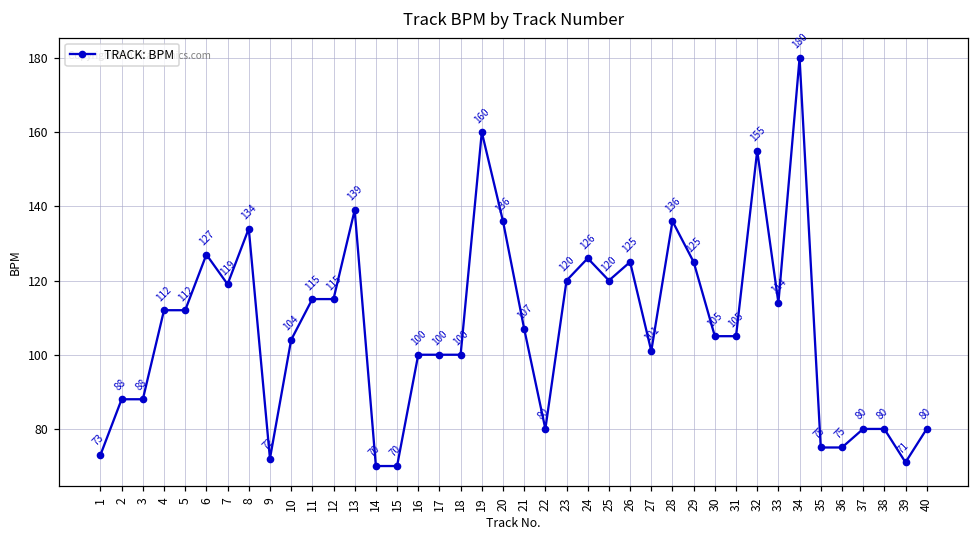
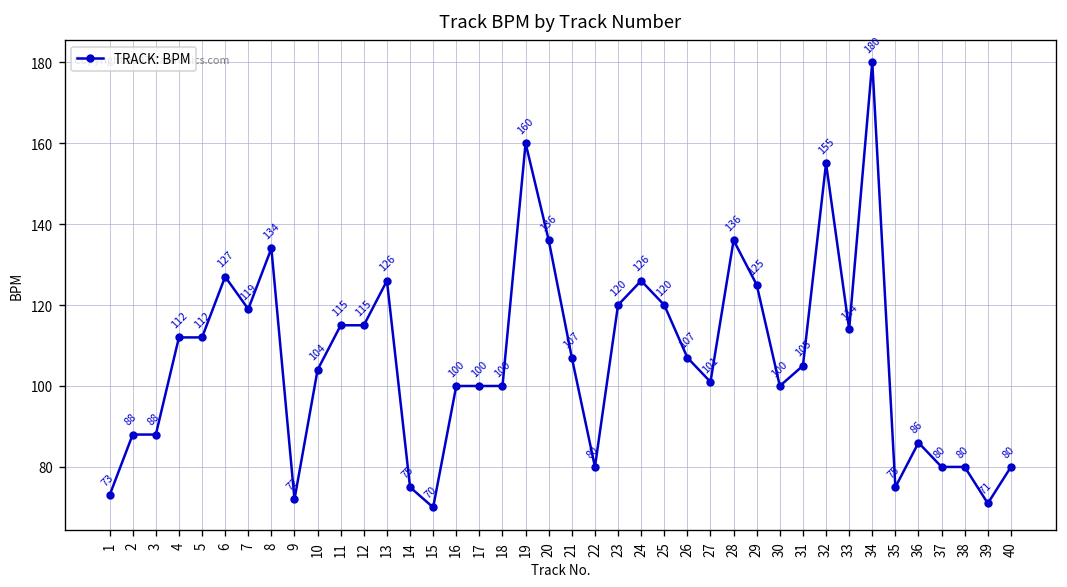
  {
    "1": 73,
    "2": 88,
    "3": 88,
    "4": 112,
    "5": 112,
    "6": 127,
    "7": 119,
    "8": 134,
    "9": 72,
    "10": 104,
    "11": 115,
    "12": 115,
-   "13": 139,
-   "14": 70,
+   "13": 126,
+   "14": 75,
    "15": 70,
    "16": 100,
    "17": 100,
    "18": 100,
    "19": 160,
    "20": 136,
    "21": 107,
    "22": 80,
    "23": 120,
    "24": 126,
    "25": 120,
-   "26": 125,
+   "26": 107,
    "27": 101,
    "28": 136,
    "29": 125,
-   "30": 105,
+   "30": 100,
    "31": 105,
    "32": 155,
    "33": 114,
    "34": 180,
    "35": 75,
-   "36": 75,
+   "36": 86,
    "37": 80,
    "38": 80,
    "39": 71,
    "40": 80
  }
